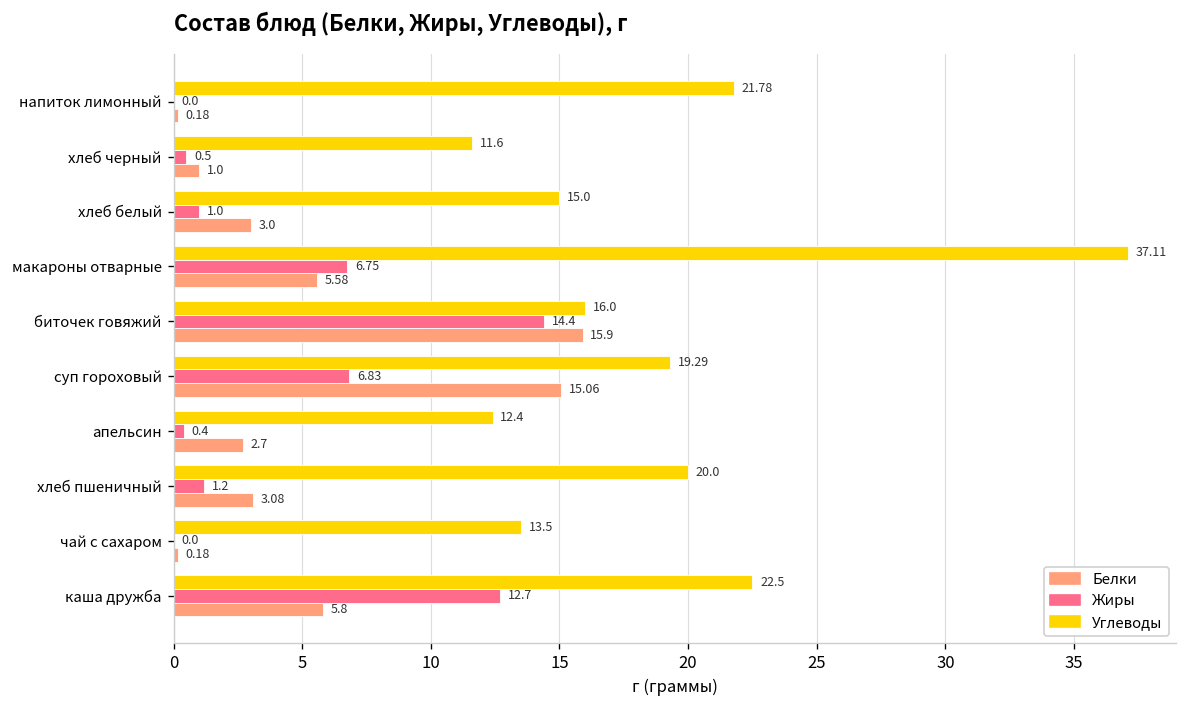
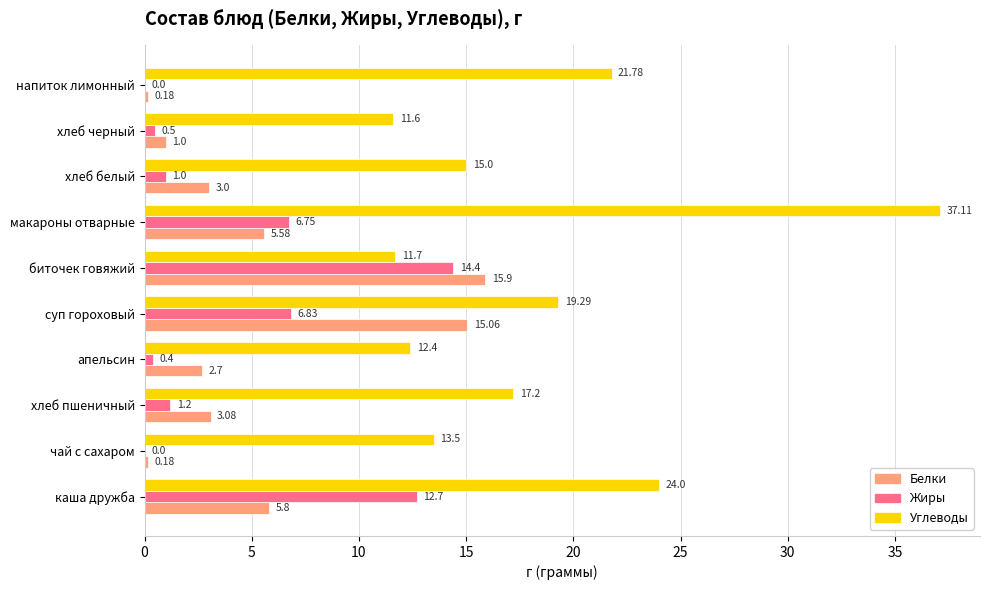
  {
    "Углеводы": {
      "напиток лимонный": 21.78,
      "хлеб черный": 11.6,
      "хлеб белый": 15.0,
      "макароны отварные": 37.11,
-     "биточек говяжий": 16.0,
+     "биточек говяжий": 11.7,
      "суп гороховый": 19.29,
      "апельсин": 12.4,
-     "хлеб пшеничный": 20.0,
+     "хлеб пшеничный": 17.2,
      "чай с сахаром": 13.5,
-     "каша дружба": 22.5
+     "каша дружба": 24.0
    }
  }
